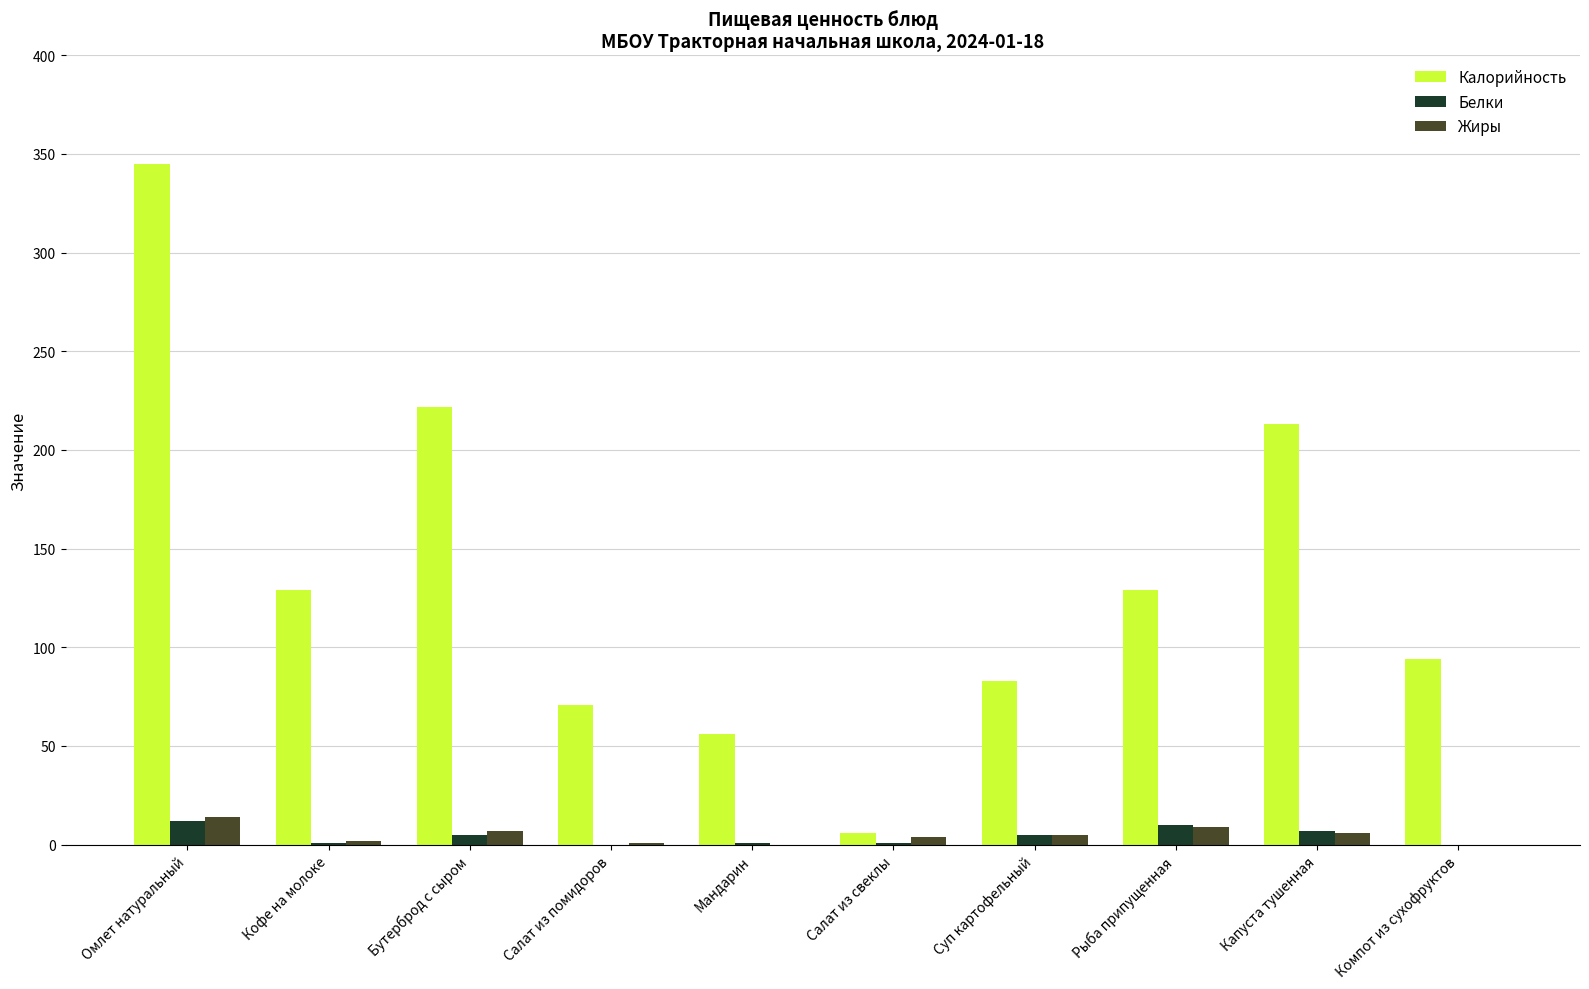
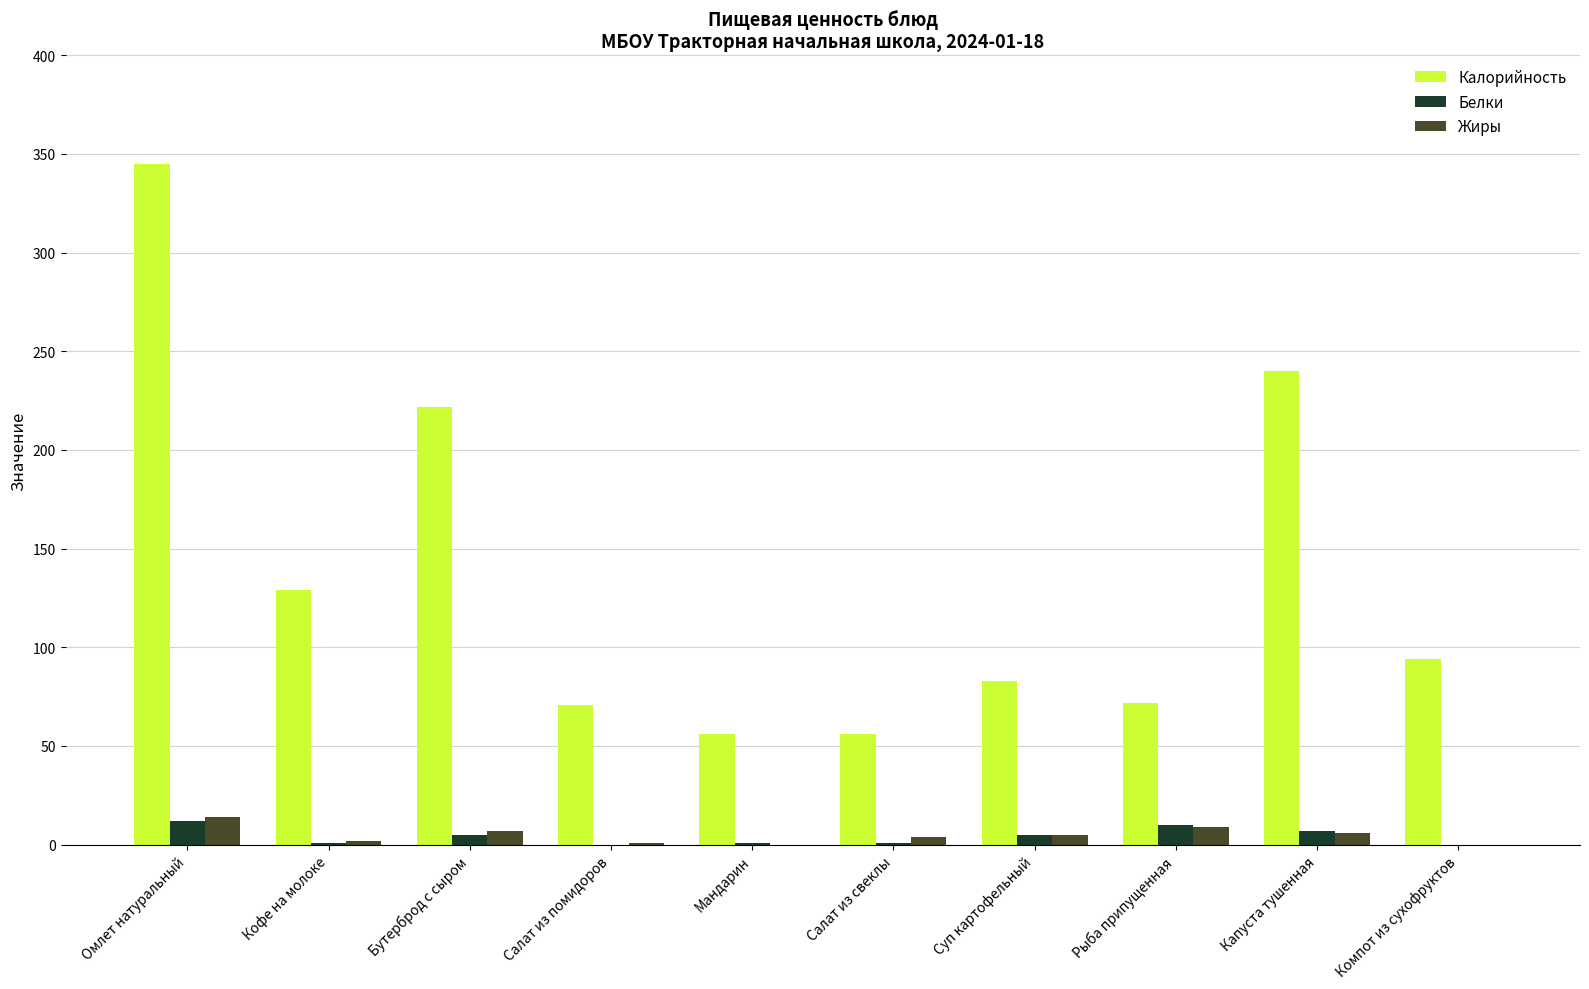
  {
    "Калорийность": {
      "Омлет натуральный": 345,
      "Кофе на молоке": 129,
      "Бутерброд с сыром": 222,
      "Салат из помидоров": 71,
      "Мандарин": 56,
-     "Салат из свеклы": 6,
+     "Салат из свеклы": 56,
      "Суп картофельный": 83,
-     "Рыба припущенная": 129,
-     "Капуста тушенная": 213,
+     "Рыба припущенная": 72,
+     "Капуста тушенная": 240,
      "Компот из сухофруктов": 94
    }
  }
